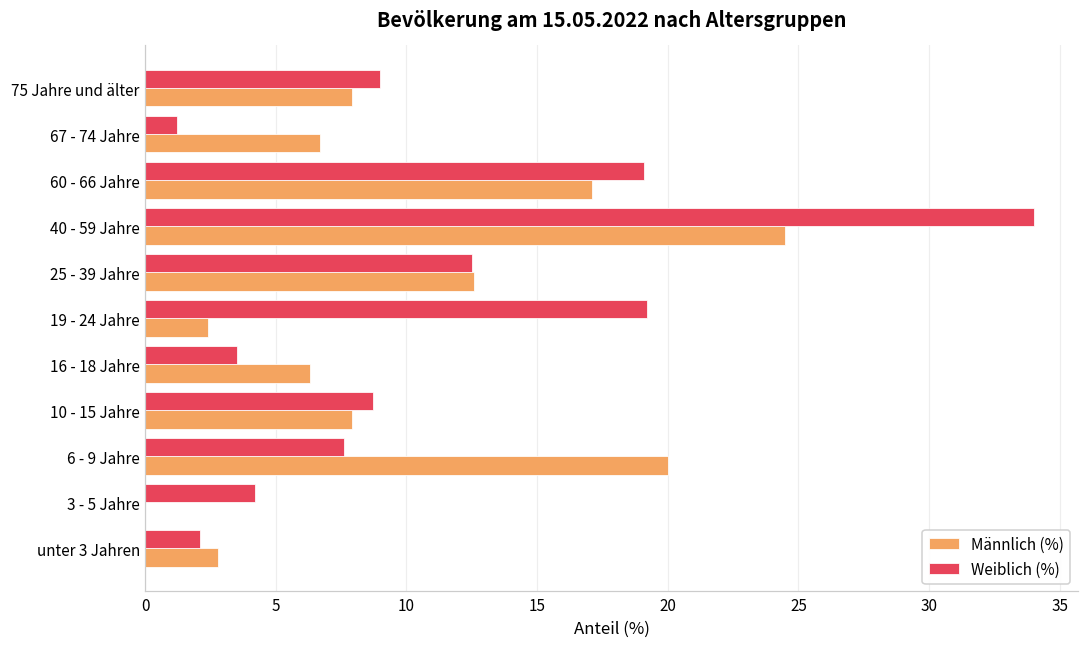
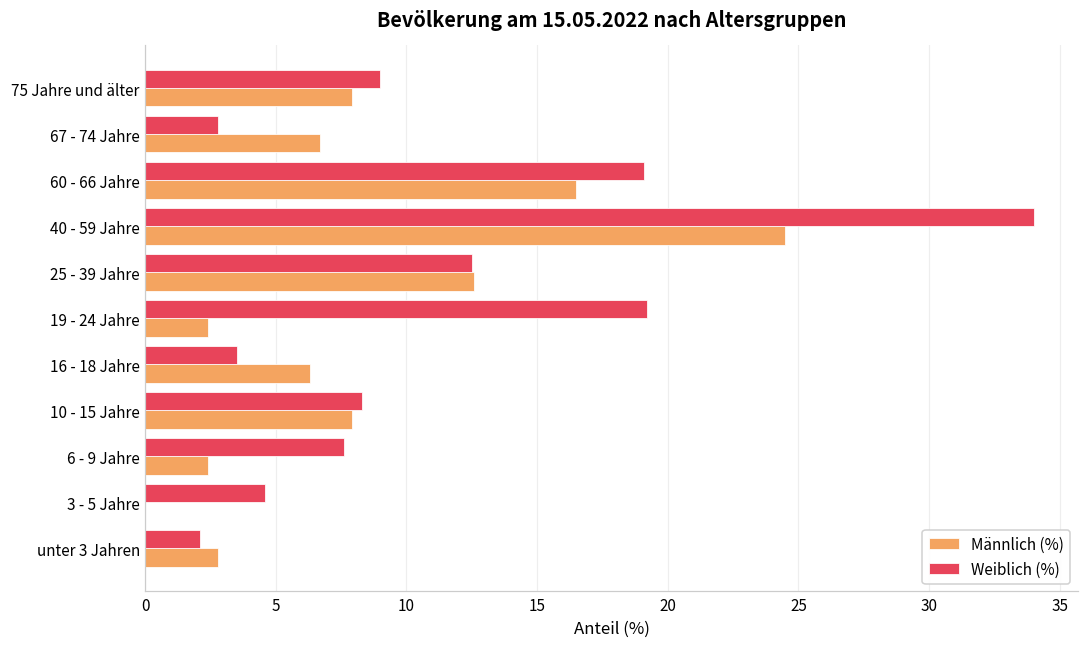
  {
    "Männlich (%)": {
      "75 Jahre und älter": 7.9,
      "67 - 74 Jahre": 6.7,
-     "60 - 66 Jahre": 17.1,
+     "60 - 66 Jahre": 16.5,
      "40 - 59 Jahre": 24.5,
      "25 - 39 Jahre": 12.6,
      "19 - 24 Jahre": 2.4,
      "16 - 18 Jahre": 6.3,
      "10 - 15 Jahre": 7.9,
-     "6 - 9 Jahre": 20.0,
+     "6 - 9 Jahre": 2.4,
      "3 - 5 Jahre": 0.0,
      "unter 3 Jahren": 2.8
    },
    "Weiblich (%)": {
      "75 Jahre und älter": 9.0,
-     "67 - 74 Jahre": 1.2,
+     "67 - 74 Jahre": 2.8,
      "60 - 66 Jahre": 19.1,
      "40 - 59 Jahre": 34.0,
      "25 - 39 Jahre": 12.5,
      "19 - 24 Jahre": 19.2,
      "16 - 18 Jahre": 3.5,
-     "10 - 15 Jahre": 8.7,
+     "10 - 15 Jahre": 8.3,
      "6 - 9 Jahre": 7.6,
-     "3 - 5 Jahre": 4.2,
+     "3 - 5 Jahre": 4.6,
      "unter 3 Jahren": 2.1
    }
  }
